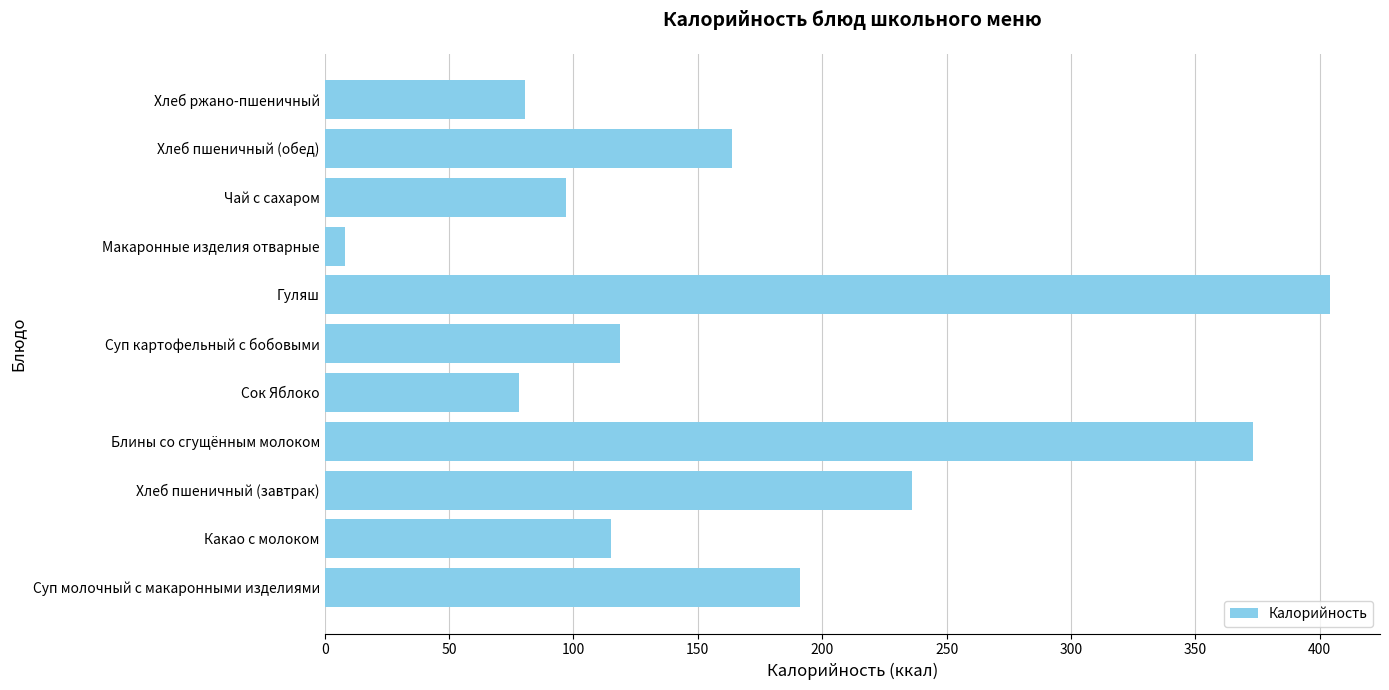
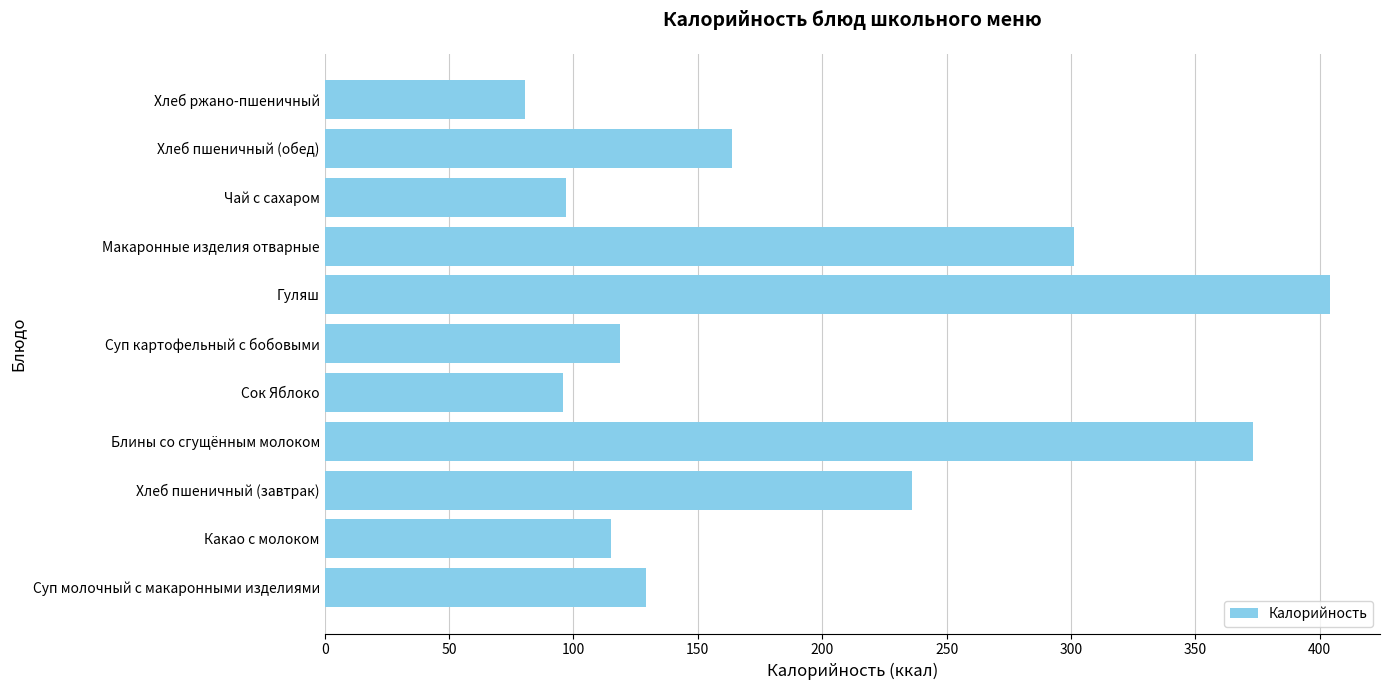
  {
    "Хлеб ржано-пшеничный": 80,
    "Хлеб пшеничный (обед)": 164,
    "Чай с сахаром": 97,
-   "Макаронные изделия отварные": 8,
+   "Макаронные изделия отварные": 301,
    "Гуляш": 404,
    "Суп картофельный с бобовыми": 119,
-   "Сок Яблоко": 78,
+   "Сок Яблоко": 96,
    "Блины со сгущённым молоком": 373,
    "Хлеб пшеничный (завтрак)": 236,
    "Какао с молоком": 115,
-   "Суп молочный с макаронными изделиями": 191
+   "Суп молочный с макаронными изделиями": 129
  }
